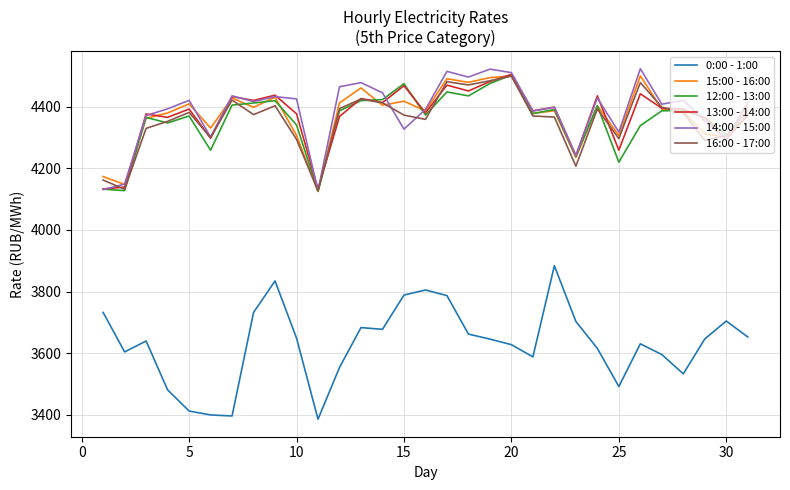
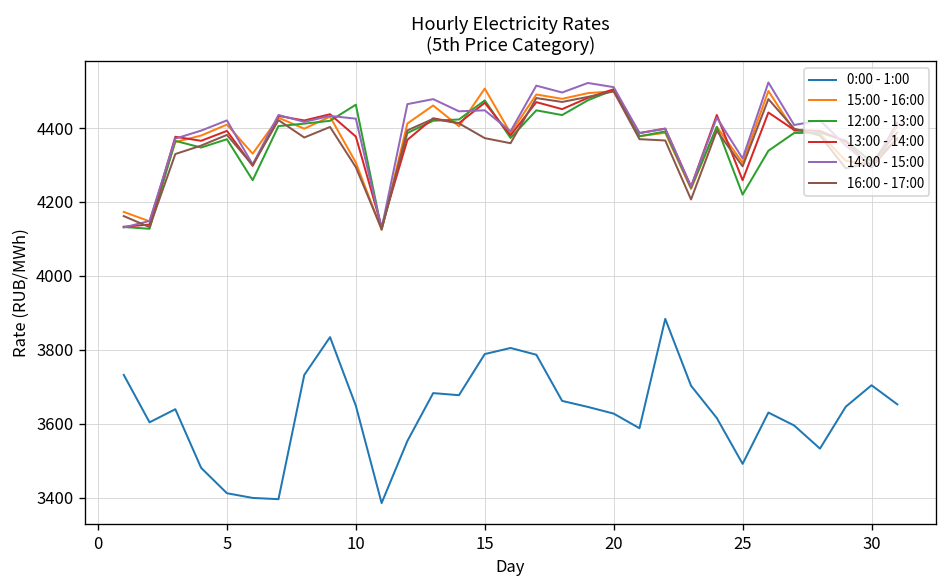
  {
    "0:00 - 1:00": {
      "5": 3410,
      "10": 3650,
      "15": 3790,
      "20": 3630,
      "25": 3490,
      "30": 3700
    },
    "15:00 - 16:00": {
      "5": 4410,
      "10": 4310,
-     "15": 4420,
+     "15": 4510,
      "25": 4310
    },
    "12:00 - 13:00": {
      "5": 4370,
-     "10": 4340,
+     "10": 4460,
      "25": 4220
    },
    "13:00 - 14:00": {
      "5": 4390,
      "10": 4380,
      "25": 4260
    },
    "14:00 - 15:00": {
      "5": 4420,
      "10": 4430,
-     "15": 4330,
+     "15": 4450,
      "25": 4320
    },
    "16:00 - 17:00": {
      "5": 4380,
      "10": 4290,
      "15": 4370,
      "25": 4300
    }
  }
